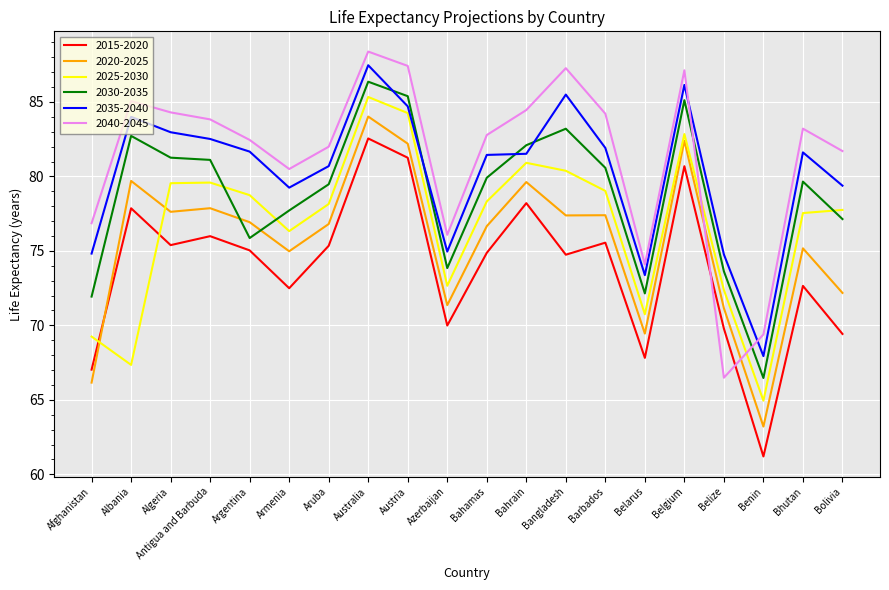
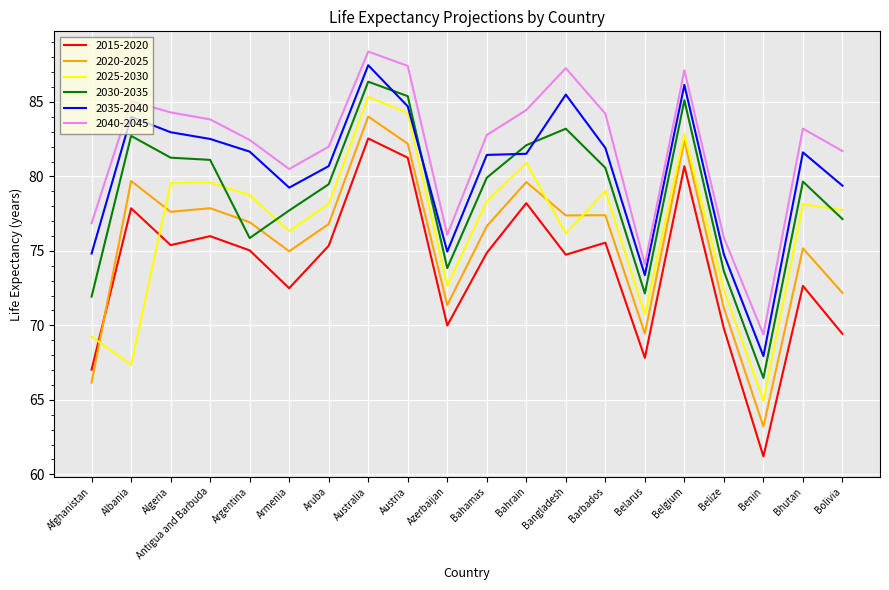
  {
    "2015-2020": {
      "Afghanistan": 67.0,
      "Albania": 77.9,
      "Algeria": 75.4,
      "Antigua and Barbuda": 76.0,
      "Argentina": 75.0,
      "Armenia": 72.5,
      "Aruba": 75.3,
      "Australia": 82.6,
      "Austria": 81.3,
      "Azerbaijan": 70.0,
      "Bahamas": 74.9,
      "Bahrain": 78.2,
      "Bangladesh": 74.7,
      "Barbados": 75.6,
      "Belarus": 67.8,
      "Belgium": 80.7,
      "Belize": 69.8,
      "Benin": 61.2,
      "Bhutan": 72.7,
      "Bolivia": 69.4
    },
    "2020-2025": {
      "Afghanistan": 66.2,
      "Albania": 79.7,
      "Algeria": 77.6,
      "Antigua and Barbuda": 77.9,
      "Argentina": 76.9,
      "Armenia": 75.0,
      "Aruba": 76.8,
      "Australia": 84.0,
      "Austria": 82.2,
      "Azerbaijan": 71.4,
      "Bahamas": 76.7,
      "Bahrain": 79.6,
      "Bangladesh": 77.4,
      "Barbados": 77.4,
      "Belarus": 69.5,
      "Belgium": 82.4,
      "Belize": 71.2,
      "Benin": 63.2,
      "Bhutan": 75.2,
      "Bolivia": 72.2
    },
    "2025-2030": {
      "Afghanistan": 69.2,
      "Albania": 67.3,
      "Algeria": 79.5,
      "Antigua and Barbuda": 79.6,
      "Argentina": 78.7,
      "Armenia": 76.3,
      "Aruba": 78.1,
      "Australia": 85.3,
      "Austria": 84.3,
      "Azerbaijan": 72.7,
      "Bahamas": 78.3,
      "Bahrain": 80.9,
-     "Bangladesh": 80.4,
+     "Bangladesh": 76.2,
      "Barbados": 79.0,
      "Belarus": 70.7,
      "Belgium": 82.8,
      "Belize": 72.4,
      "Benin": 64.9,
-     "Bhutan": 77.5,
+     "Bhutan": 78.1,
      "Bolivia": 77.8
    },
    "2030-2035": {
      "Afghanistan": 71.9,
      "Albania": 82.7,
      "Algeria": 81.3,
      "Antigua and Barbuda": 81.1,
      "Argentina": 75.9,
      "Armenia": 77.7,
      "Aruba": 79.5,
      "Australia": 86.4,
      "Austria": 85.4,
      "Azerbaijan": 73.8,
      "Bahamas": 79.9,
      "Bahrain": 82.1,
      "Bangladesh": 83.2,
      "Barbados": 80.6,
      "Belarus": 72.1,
      "Belgium": 85.1,
      "Belize": 73.6,
      "Benin": 66.5,
      "Bhutan": 79.7,
      "Bolivia": 77.1
    },
    "2035-2040": {
      "Afghanistan": 74.8,
      "Algeria": 83.0,
      "Antigua and Barbuda": 82.5,
      "Argentina": 81.7,
      "Armenia": 79.2,
      "Aruba": 80.7,
      "Australia": 87.5,
      "Austria": 84.7,
      "Azerbaijan": 75.0,
      "Bahamas": 81.4,
      "Bahrain": 81.5,
      "Bangladesh": 85.5,
      "Barbados": 81.9,
      "Belarus": 73.4,
      "Belgium": 86.1,
      "Belize": 74.8,
      "Benin": 67.9,
      "Bhutan": 81.6,
      "Bolivia": 79.4
    },
    "2040-2045": {
      "Afghanistan": 76.9,
      "Algeria": 84.3,
      "Antigua and Barbuda": 83.8,
      "Argentina": 82.5,
      "Armenia": 80.5,
      "Aruba": 82.0,
      "Australia": 88.4,
      "Austria": 87.4,
      "Azerbaijan": 76.1,
      "Bahamas": 82.8,
      "Bahrain": 84.5,
      "Bangladesh": 87.3,
      "Barbados": 84.2,
      "Belarus": 74.1,
      "Belgium": 87.1,
-     "Belize": 66.5,
+     "Belize": 75.9,
      "Benin": 69.4,
      "Bhutan": 83.2,
      "Bolivia": 81.7
    }
  }
